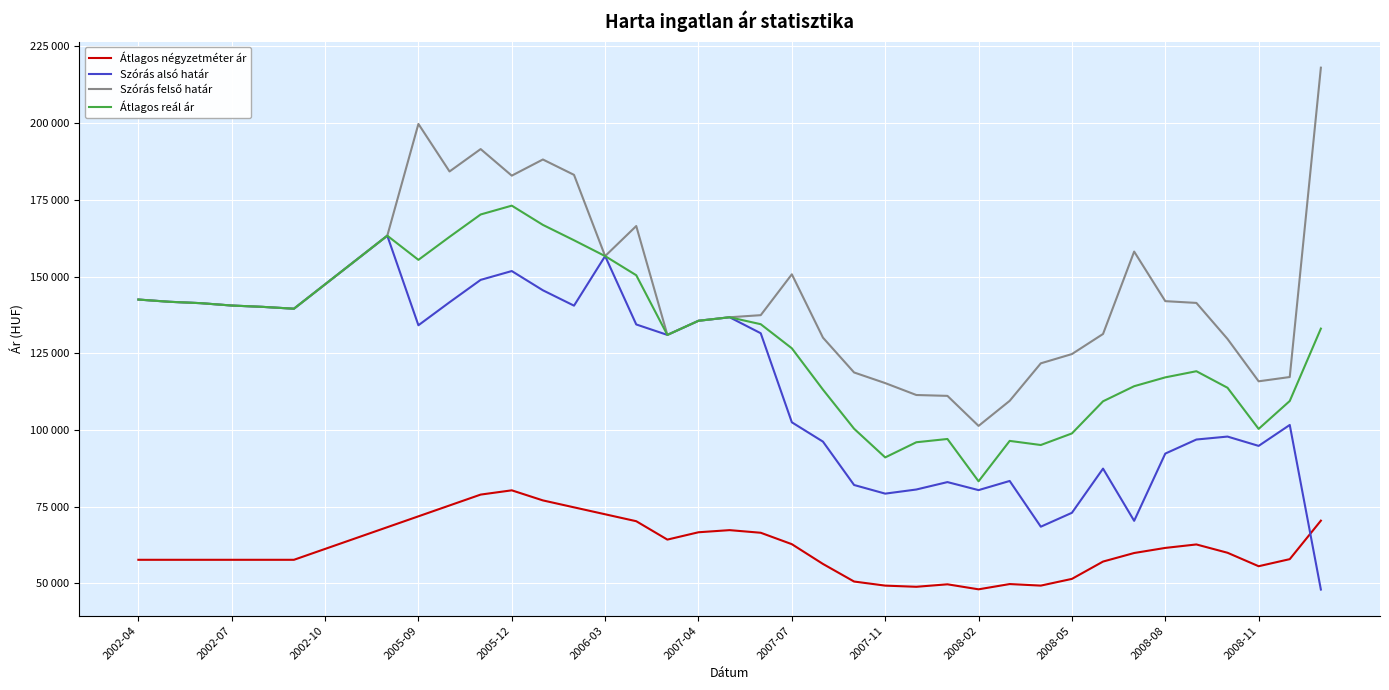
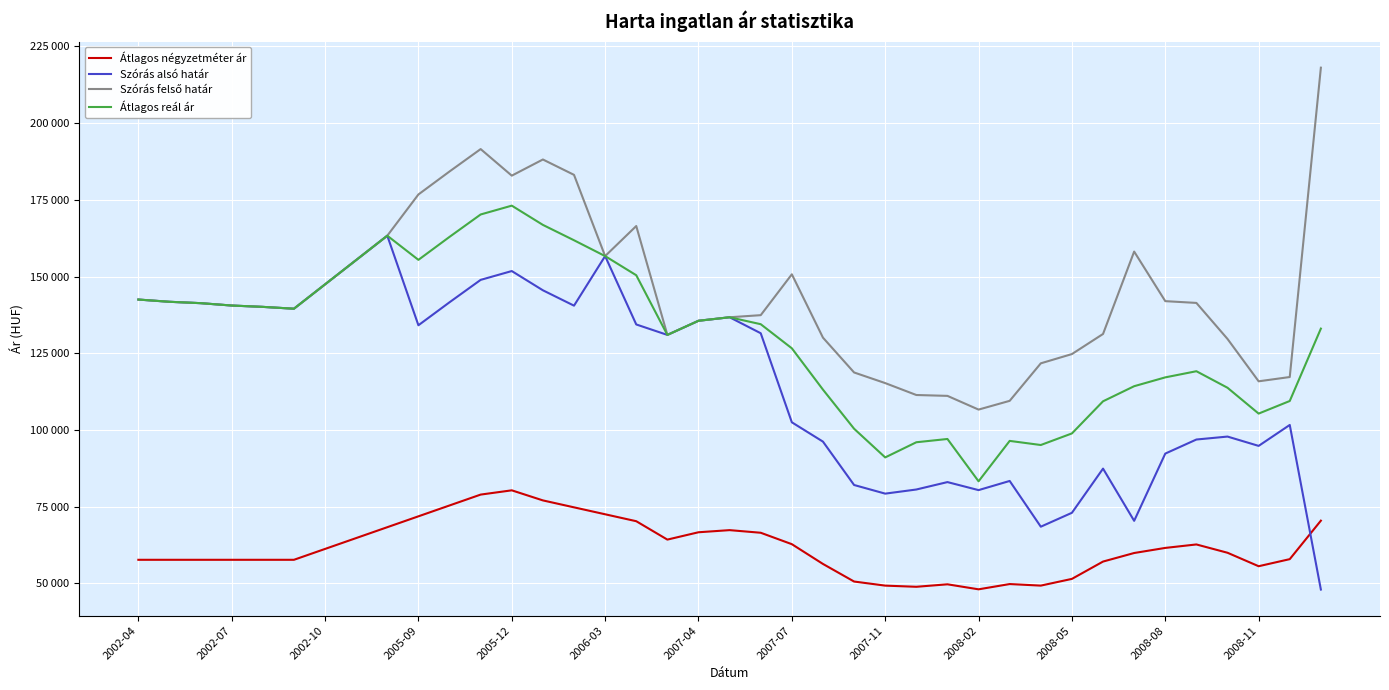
  {
    "Átlagos négyzetméter ár": {
      "2002-04": 58000,
      "2002-07": 58000,
      "2002-10": 61000,
      "2005-09": 72000,
      "2005-12": 80000,
      "2006-03": 73000,
      "2007-04": 67000,
      "2007-07": 63000,
      "2007-11": 49000,
      "2008-02": 48000,
      "2008-05": 51000,
      "2008-08": 62000,
      "2008-11": 56000
    },
    "Szórás alsó határ": {
      "2005-09": 134000,
      "2005-12": 152000,
      "2007-07": 103000,
      "2007-11": 79000,
      "2008-02": 80000,
      "2008-05": 73000,
      "2008-08": 92000,
      "2008-11": 95000
    },
    "Szórás felső határ": {
-     "2005-09": 200000,
+     "2005-09": 177000,
      "2005-12": 183000,
      "2007-07": 151000,
      "2007-11": 115000,
-     "2008-02": 101000,
+     "2008-02": 107000,
      "2008-05": 125000,
      "2008-08": 142000,
      "2008-11": 116000
    },
    "Átlagos reál ár": {
      "2005-09": 155000,
      "2005-12": 173000,
      "2007-07": 127000,
      "2007-11": 91000,
      "2008-02": 83000,
      "2008-05": 99000,
      "2008-08": 117000,
-     "2008-11": 100000
+     "2008-11": 105000
    }
  }
